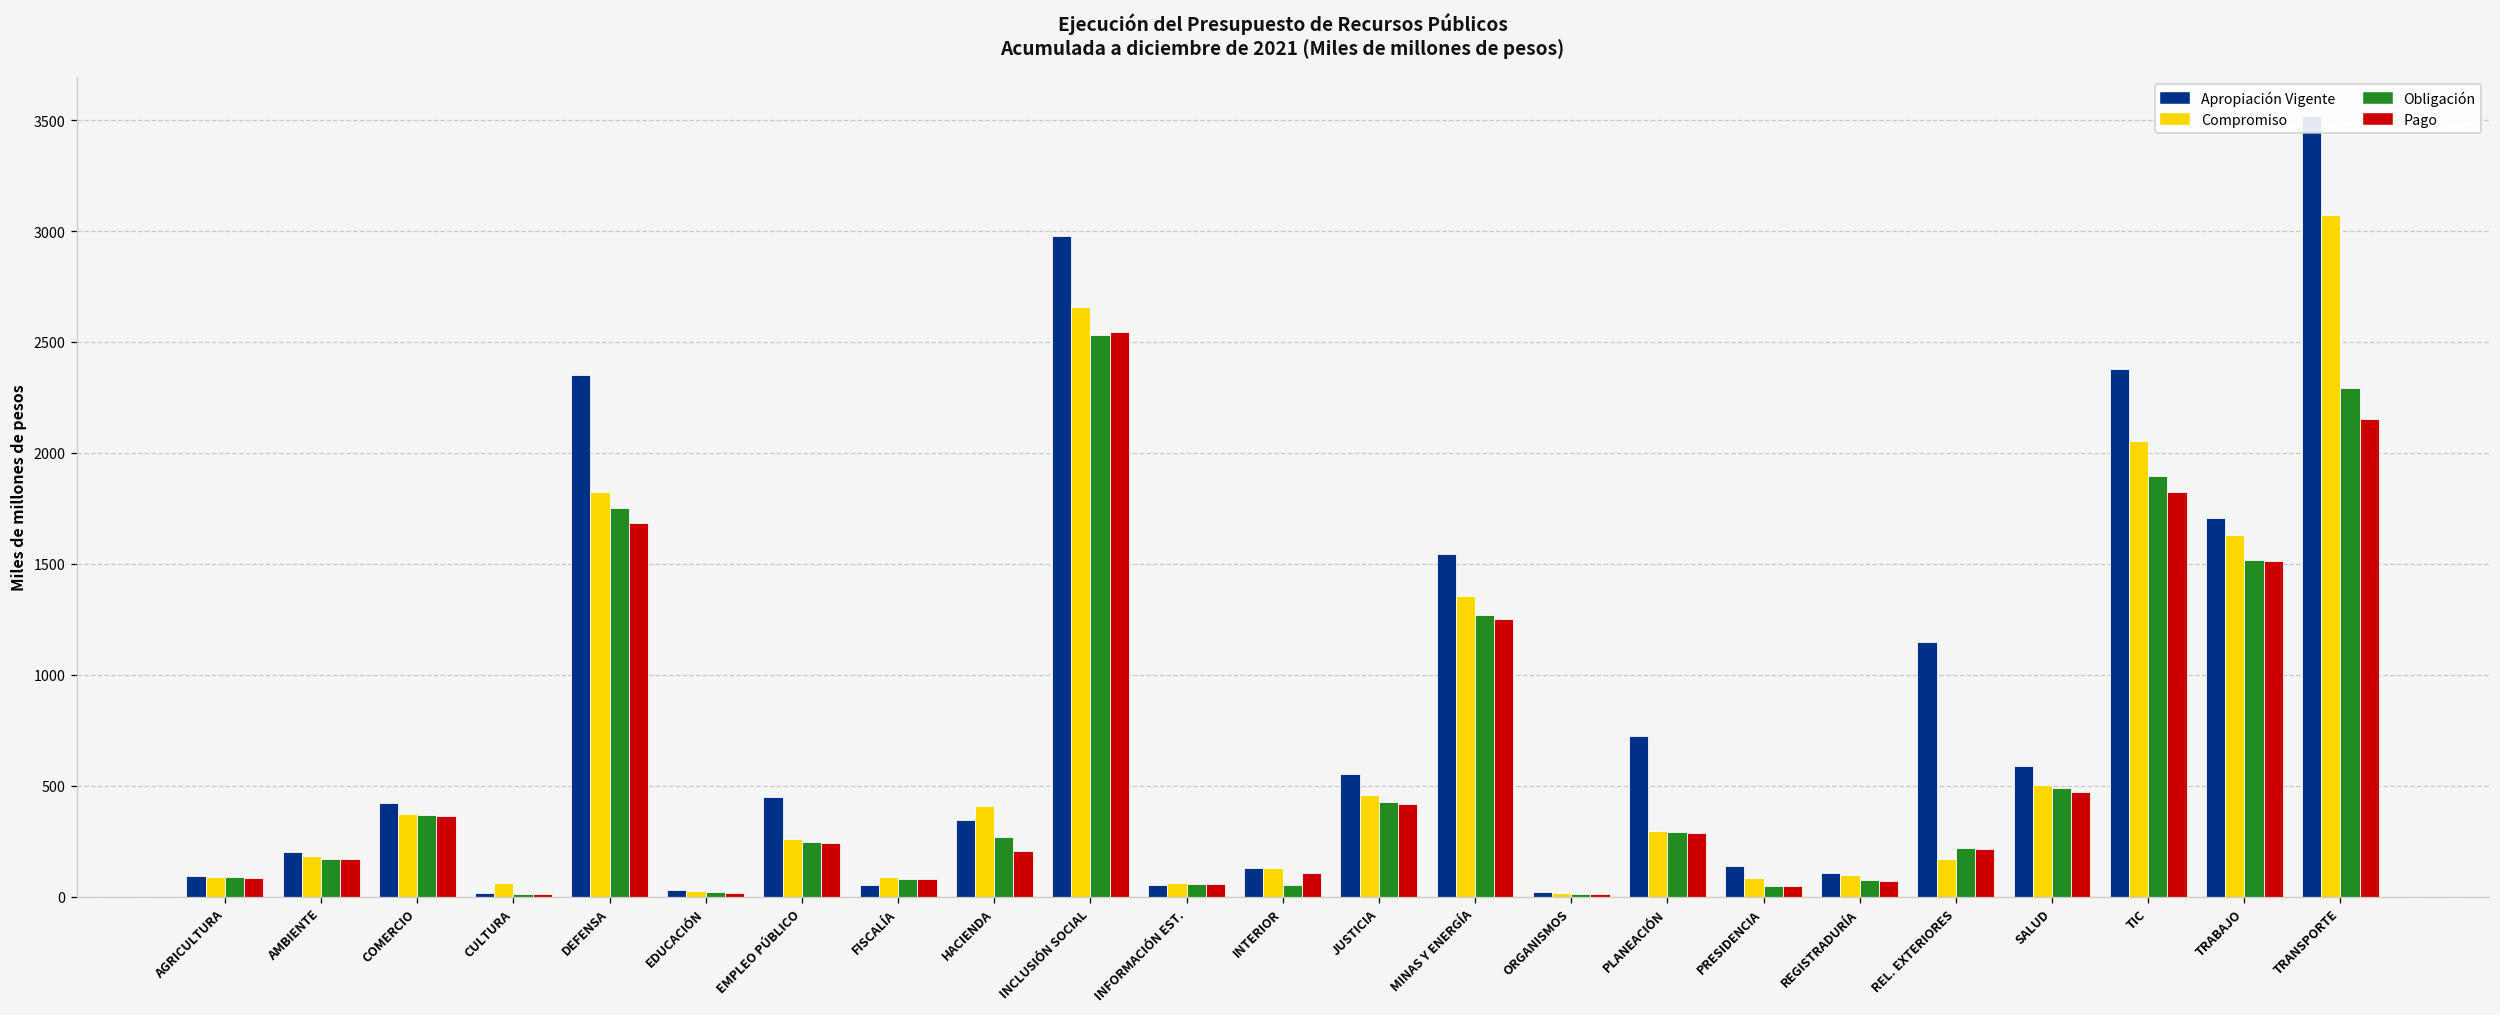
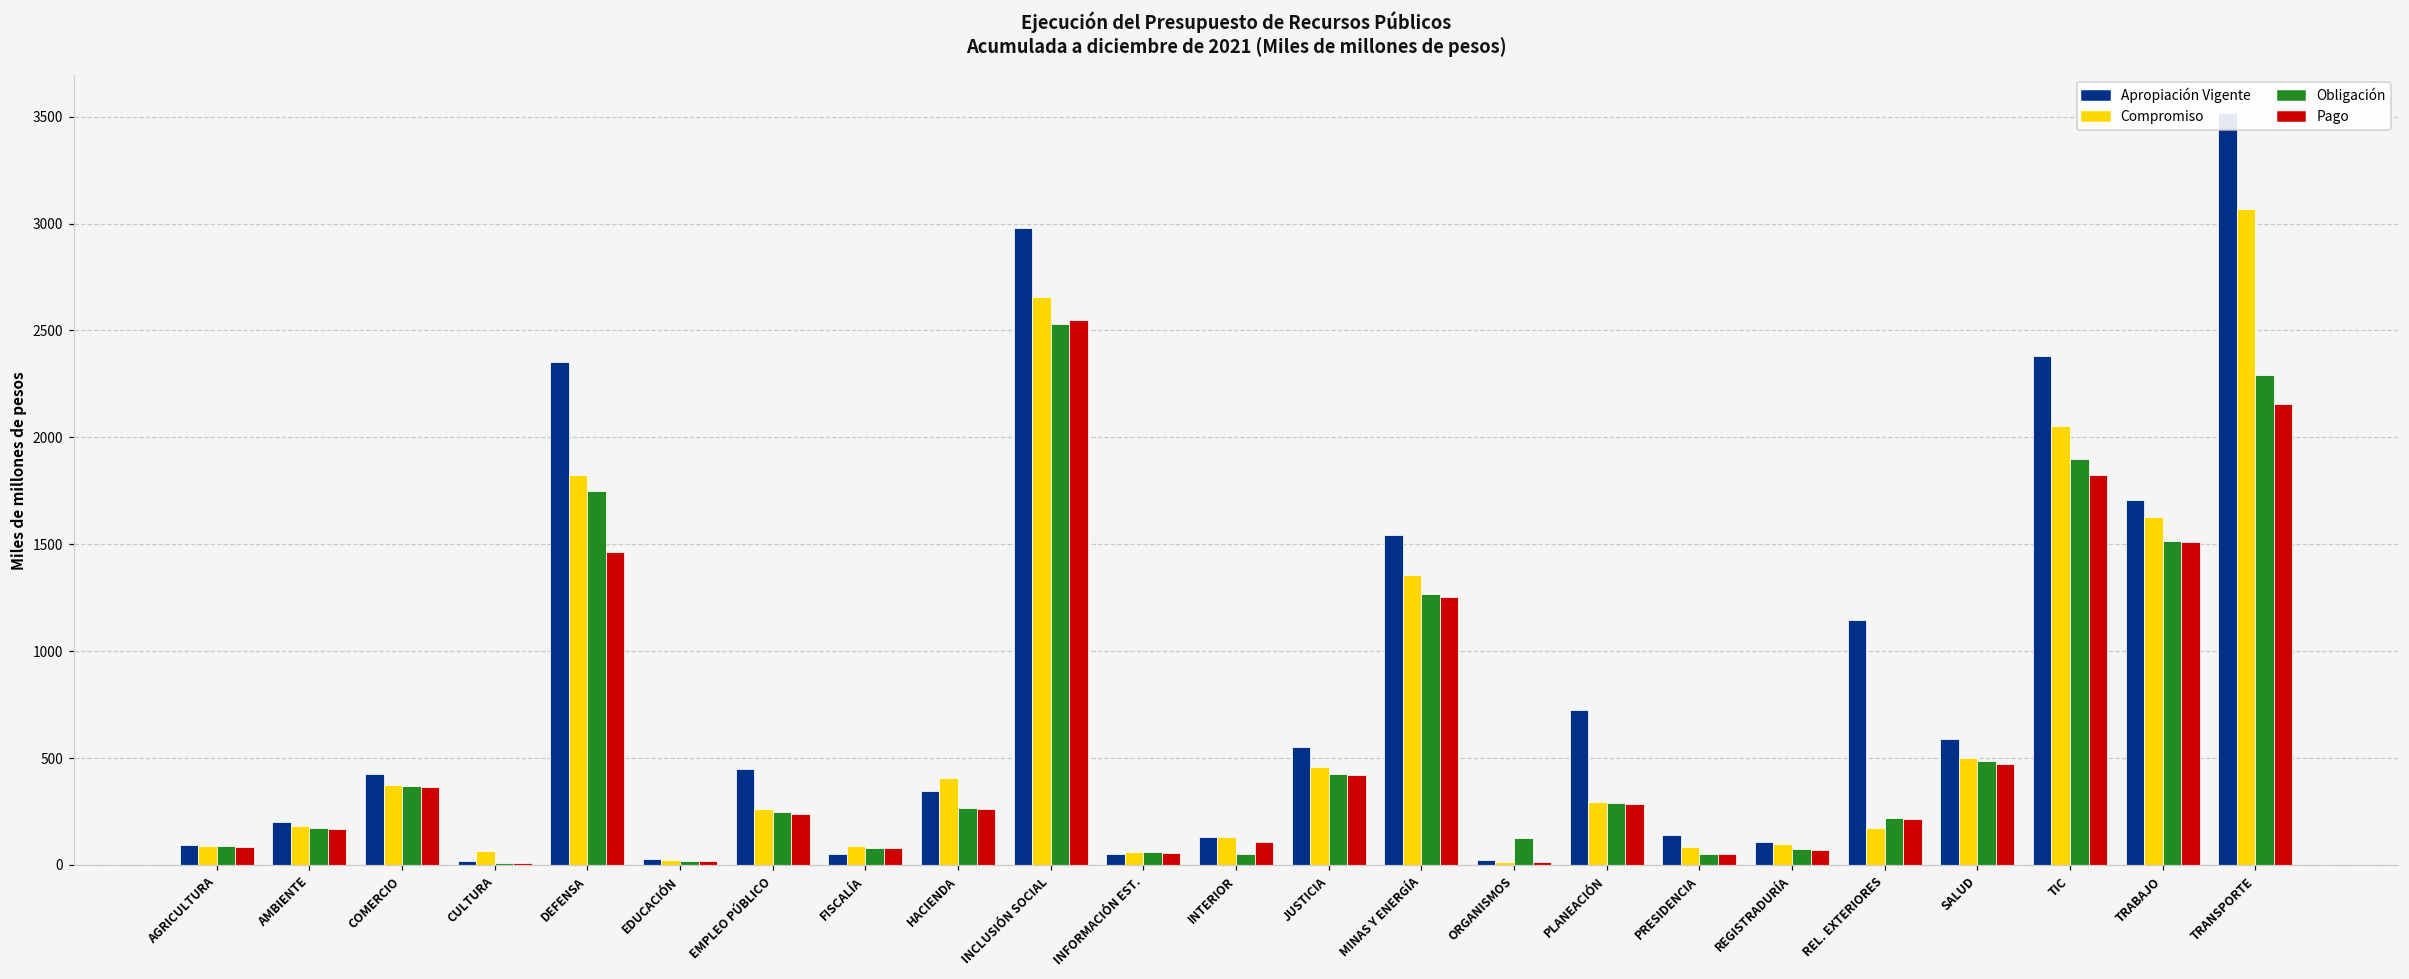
  {
    "Apropiación Vigente": {
      "AGRICULTURA": 90,
      "AMBIENTE": 200,
      "COMERCIO": 420,
      "CULTURA": 20,
      "DEFENSA": 2350,
      "EDUCACIÓN": 30,
      "EMPLEO PÚBLICO": 450,
      "FISCALÍA": 50,
      "HACIENDA": 350,
      "INCLUSIÓN SOCIAL": 2980,
      "INFORMACIÓN EST.": 50,
      "INTERIOR": 130,
      "JUSTICIA": 550,
      "MINAS Y ENERGÍA": 1550,
      "ORGANISMOS": 20,
      "PLANEACIÓN": 730,
      "PRESIDENCIA": 140,
      "REGISTRADURÍA": 110,
      "REL. EXTERIORES": 1150,
      "SALUD": 590,
      "TIC": 2380,
      "TRABAJO": 1710
    },
    "Compromiso": {
      "AGRICULTURA": 90,
      "AMBIENTE": 180,
      "COMERCIO": 370,
      "CULTURA": 60,
      "DEFENSA": 1830,
      "EDUCACIÓN": 20,
      "EMPLEO PÚBLICO": 260,
      "FISCALÍA": 90,
      "HACIENDA": 410,
      "INCLUSIÓN SOCIAL": 2660,
      "INFORMACIÓN EST.": 60,
      "INTERIOR": 130,
      "JUSTICIA": 460,
      "MINAS Y ENERGÍA": 1360,
      "ORGANISMOS": 20,
      "PLANEACIÓN": 300,
      "PRESIDENCIA": 80,
      "REGISTRADURÍA": 100,
      "REL. EXTERIORES": 170,
      "SALUD": 500,
      "TIC": 2050,
      "TRABAJO": 1630,
      "TRANSPORTE": 3070
    },
    "Obligación": {
      "AGRICULTURA": 90,
      "AMBIENTE": 170,
      "COMERCIO": 370,
      "DEFENSA": 1750,
      "EDUCACIÓN": 20,
      "EMPLEO PÚBLICO": 250,
      "FISCALÍA": 80,
      "HACIENDA": 270,
      "INCLUSIÓN SOCIAL": 2530,
      "INFORMACIÓN EST.": 60,
      "INTERIOR": 50,
      "JUSTICIA": 430,
      "MINAS Y ENERGÍA": 1270,
-     "ORGANISMOS": 10,
+     "ORGANISMOS": 120,
      "PLANEACIÓN": 290,
      "PRESIDENCIA": 50,
      "REGISTRADURÍA": 70,
      "REL. EXTERIORES": 220,
      "SALUD": 490,
      "TIC": 1900,
      "TRABAJO": 1520,
      "TRANSPORTE": 2290
    },
    "Pago": {
      "AGRICULTURA": 90,
      "AMBIENTE": 170,
      "COMERCIO": 360,
-     "DEFENSA": 1680,
+     "DEFENSA": 1460,
      "EDUCACIÓN": 20,
      "EMPLEO PÚBLICO": 240,
      "FISCALÍA": 80,
-     "HACIENDA": 210,
+     "HACIENDA": 260,
      "INCLUSIÓN SOCIAL": 2550,
      "INFORMACIÓN EST.": 60,
      "INTERIOR": 110,
      "JUSTICIA": 420,
      "MINAS Y ENERGÍA": 1250,
      "PLANEACIÓN": 290,
      "PRESIDENCIA": 50,
      "REGISTRADURÍA": 70,
      "REL. EXTERIORES": 210,
      "SALUD": 470,
      "TIC": 1820,
      "TRABAJO": 1510,
      "TRANSPORTE": 2150
    }
  }
